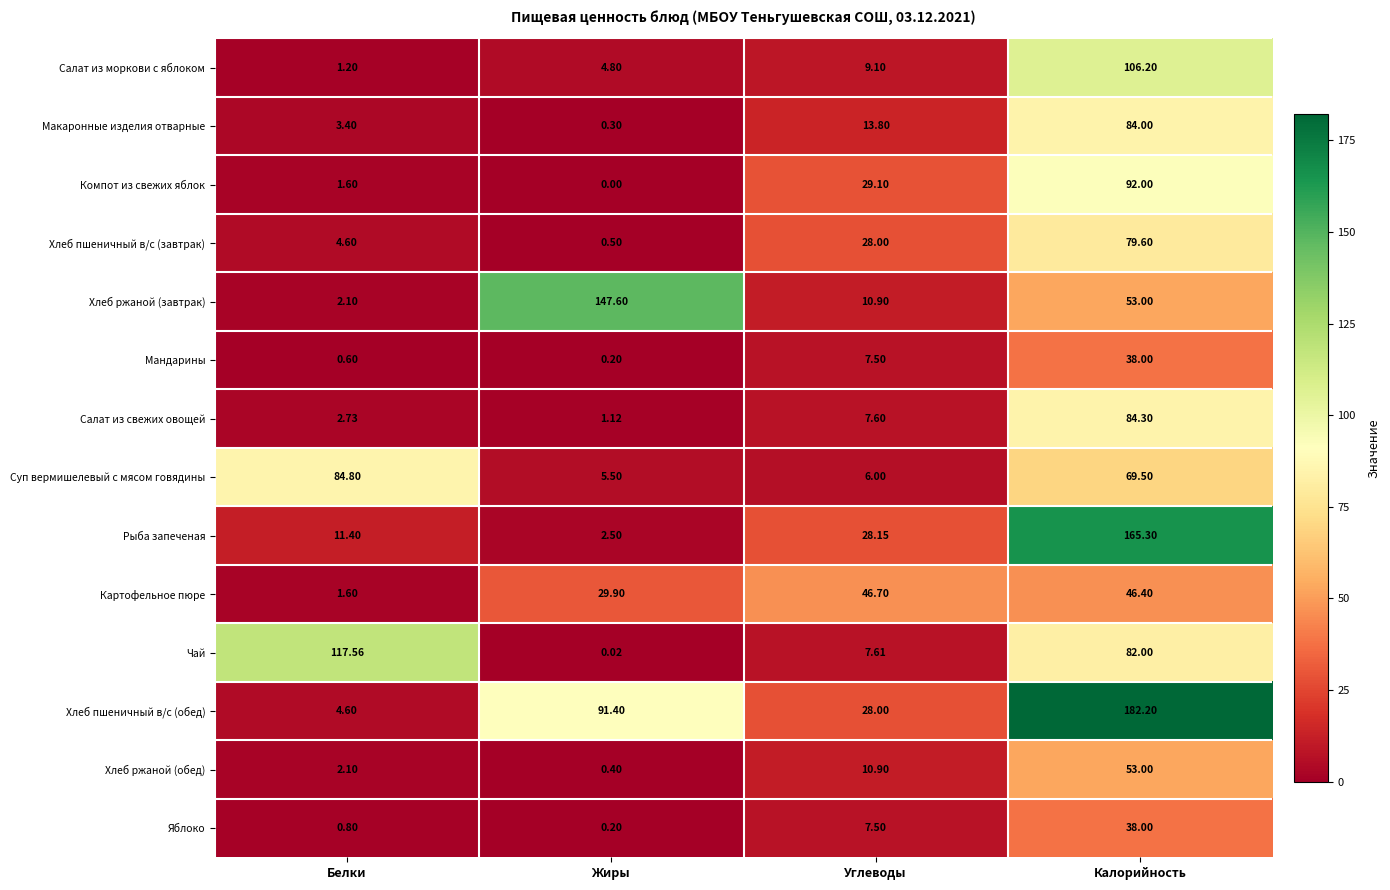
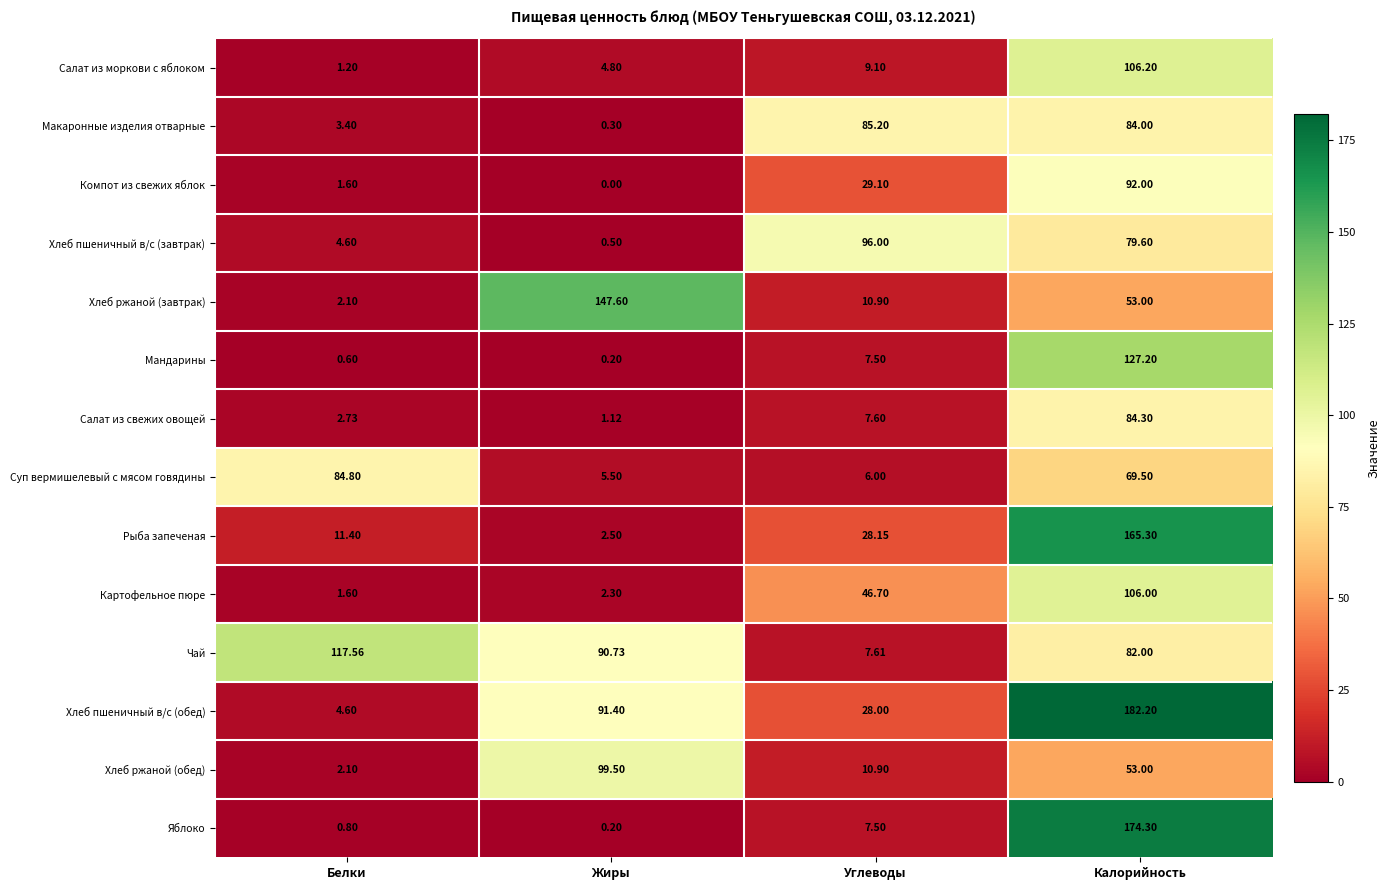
  {
    "Салат из моркови с яблоком": {
      "Белки": 1.20,
      "Жиры": 4.80,
      "Углеводы": 9.10,
      "Калорийность": 106.20
    },
    "Макаронные изделия отварные": {
      "Белки": 3.40,
      "Жиры": 0.30,
-     "Углеводы": 13.80,
+     "Углеводы": 85.20,
      "Калорийность": 84.00
    },
    "Компот из свежих яблок": {
      "Белки": 1.60,
      "Жиры": 0.00,
      "Углеводы": 29.10,
      "Калорийность": 92.00
    },
    "Хлеб пшеничный в/с (завтрак)": {
      "Белки": 4.60,
      "Жиры": 0.50,
-     "Углеводы": 28.00,
+     "Углеводы": 96.00,
      "Калорийность": 79.60
    },
    "Хлеб ржаной (завтрак)": {
      "Белки": 2.10,
      "Жиры": 147.60,
      "Углеводы": 10.90,
      "Калорийность": 53.00
    },
    "Мандарины": {
      "Белки": 0.60,
      "Жиры": 0.20,
      "Углеводы": 7.50,
-     "Калорийность": 38.00
+     "Калорийность": 127.20
    },
    "Салат из свежих овощей": {
      "Белки": 2.73,
      "Жиры": 1.12,
      "Углеводы": 7.60,
      "Калорийность": 84.30
    },
    "Суп вермишелевый с мясом говядины": {
      "Белки": 84.80,
      "Жиры": 5.50,
      "Углеводы": 6.00,
      "Калорийность": 69.50
    },
    "Рыба запеченая": {
      "Белки": 11.40,
      "Жиры": 2.50,
      "Углеводы": 28.15,
      "Калорийность": 165.30
    },
    "Картофельное пюре": {
      "Белки": 1.60,
-     "Жиры": 29.90,
+     "Жиры": 2.30,
      "Углеводы": 46.70,
-     "Калорийность": 46.40
+     "Калорийность": 106.00
    },
    "Чай": {
      "Белки": 117.56,
-     "Жиры": 0.02,
+     "Жиры": 90.73,
      "Углеводы": 7.61,
      "Калорийность": 82.00
    },
    "Хлеб пшеничный в/с (обед)": {
      "Белки": 4.60,
      "Жиры": 91.40,
      "Углеводы": 28.00,
      "Калорийность": 182.20
    },
    "Хлеб ржаной (обед)": {
      "Белки": 2.10,
-     "Жиры": 0.40,
+     "Жиры": 99.50,
      "Углеводы": 10.90,
      "Калорийность": 53.00
    },
    "Яблоко": {
      "Белки": 0.80,
      "Жиры": 0.20,
      "Углеводы": 7.50,
-     "Калорийность": 38.00
+     "Калорийность": 174.30
    }
  }
